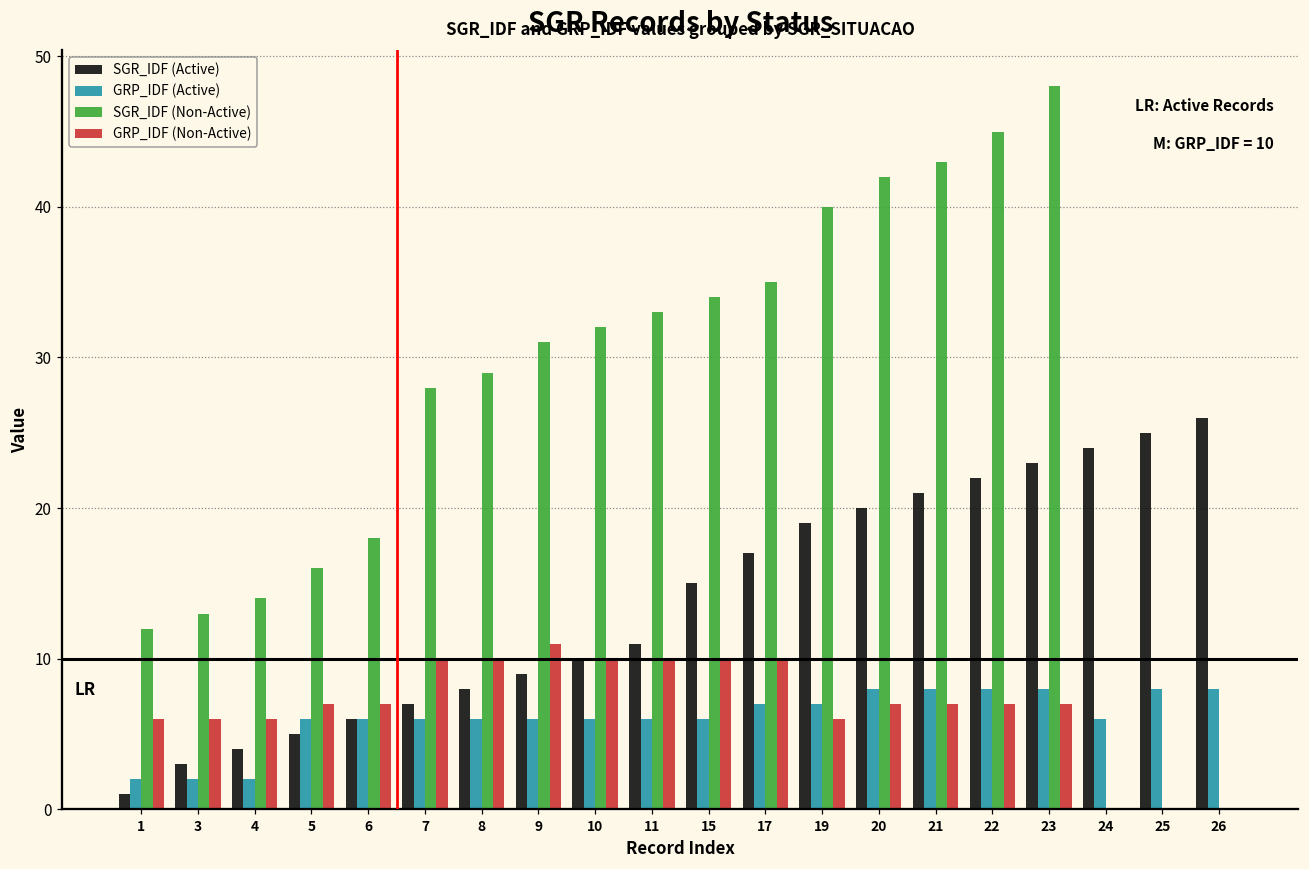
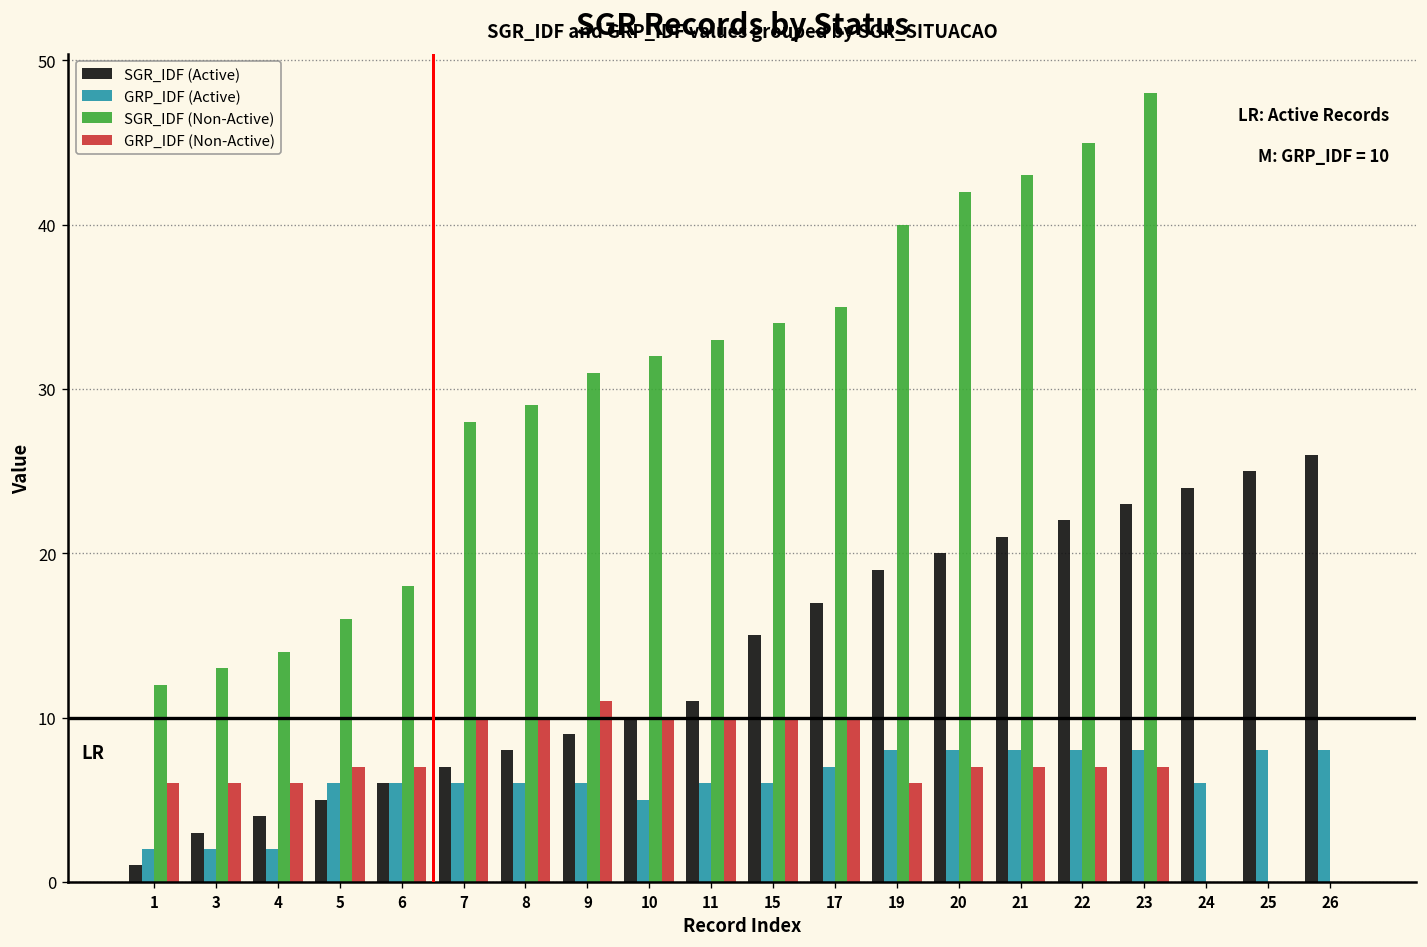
  {
    "SGR_IDF (Active)": {
      "1": 1,
      "3": 3,
      "4": 4,
      "5": 5,
      "6": 6,
      "7": 7,
      "8": 8,
      "9": 9,
      "10": 10,
      "11": 11,
      "15": 15,
      "17": 17,
      "19": 19,
      "20": 20,
      "21": 21,
      "22": 22,
      "23": 23,
      "24": 24,
      "25": 25,
      "26": 26
    },
    "GRP_IDF (Active)": {
      "1": 2,
      "3": 2,
      "4": 2,
      "5": 6,
      "6": 6,
      "7": 6,
      "8": 6,
      "9": 6,
-     "10": 6,
+     "10": 5,
      "11": 6,
      "15": 6,
      "17": 7,
-     "19": 7,
+     "19": 8,
      "20": 8,
      "21": 8,
      "22": 8,
      "23": 8,
      "24": 6,
      "25": 8,
      "26": 8
    },
    "SGR_IDF (Non-Active)": {
      "1": 12,
      "3": 13,
      "4": 14,
      "5": 16,
      "6": 18,
      "7": 28,
      "8": 29,
      "9": 31,
      "10": 32,
      "11": 33,
      "15": 34,
      "17": 35,
      "19": 40,
      "20": 42,
      "21": 43,
      "22": 45,
      "23": 48,
      "24": 0,
      "25": 0,
      "26": 0
    },
    "GRP_IDF (Non-Active)": {
      "1": 6,
      "3": 6,
      "4": 6,
      "5": 7,
      "6": 7,
      "7": 10,
      "8": 10,
      "9": 11,
      "10": 10,
      "11": 10,
      "15": 10,
      "17": 10,
      "19": 6,
      "20": 7,
      "21": 7,
      "22": 7,
      "23": 7,
      "24": 0,
      "25": 0,
      "26": 0
    }
  }
